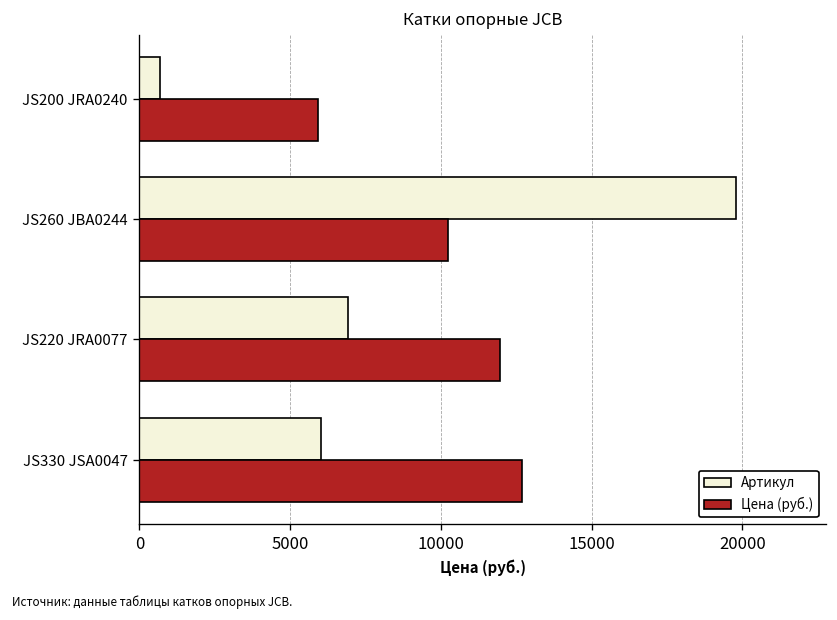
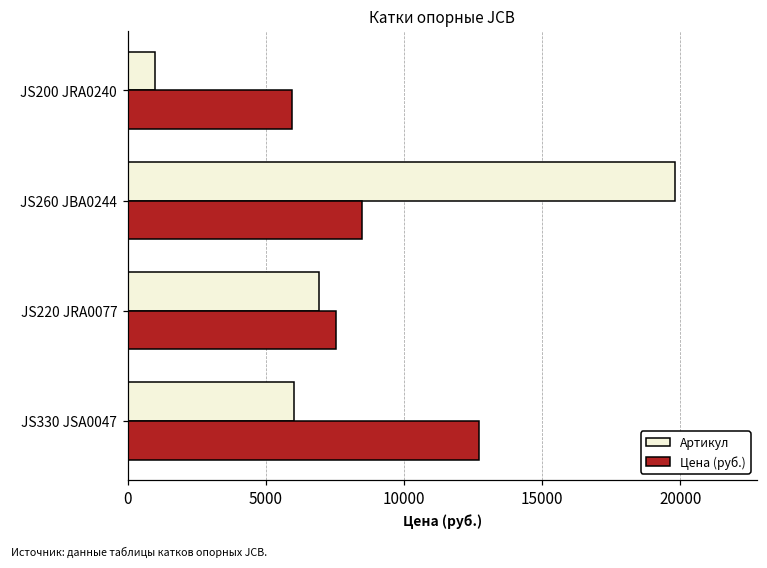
  {
    "Артикул": {
-     "JS200 JRA0240": 700,
+     "JS200 JRA0240": 1000,
      "JS260 JBA0244": 19800,
      "JS220 JRA0077": 6900,
      "JS330 JSA0047": 6000
    },
    "Цена (руб.)": {
      "JS200 JRA0240": 5900,
-     "JS260 JBA0244": 10200,
-     "JS220 JRA0077": 11900,
+     "JS260 JBA0244": 8500,
+     "JS220 JRA0077": 7500,
      "JS330 JSA0047": 12700
    }
  }
